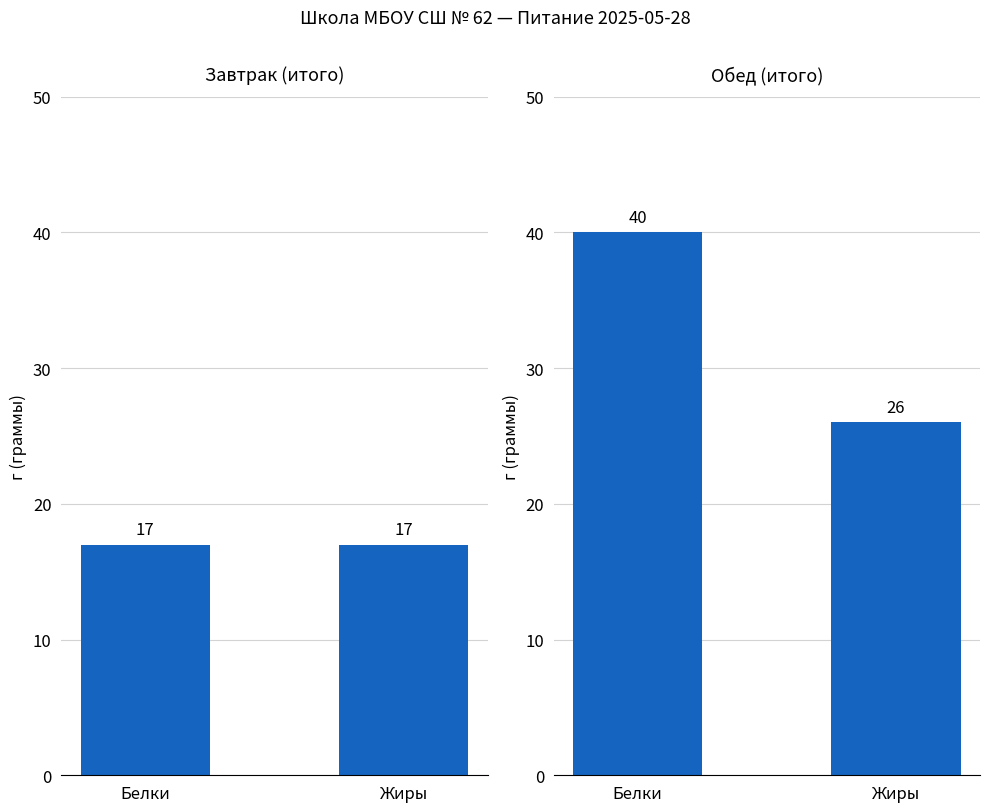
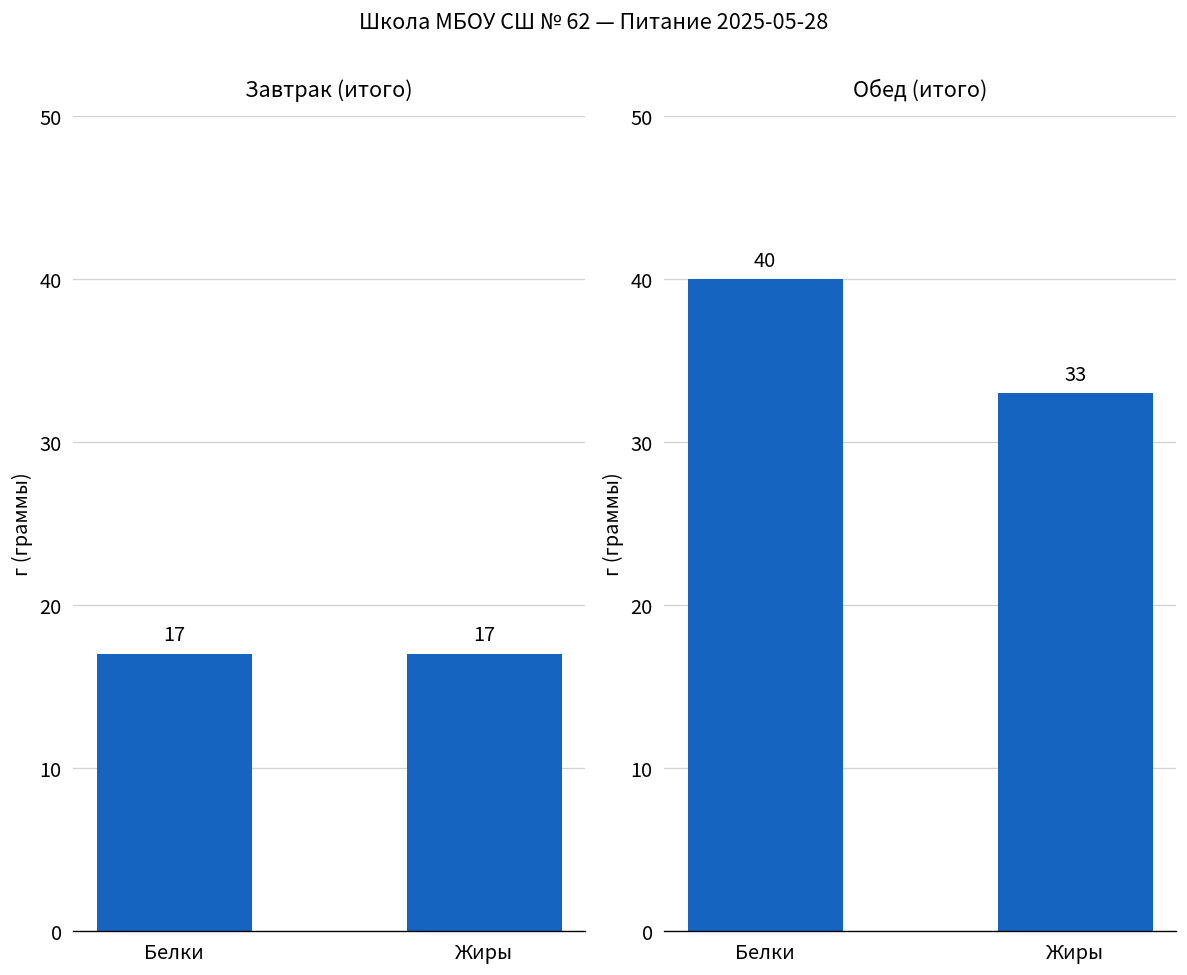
  {
    "Завтрак (итого)": {
      "Белки": 17,
      "Жиры": 17
    },
    "Обед (итого)": {
      "Белки": 40,
-     "Жиры": 26
+     "Жиры": 33
    }
  }
